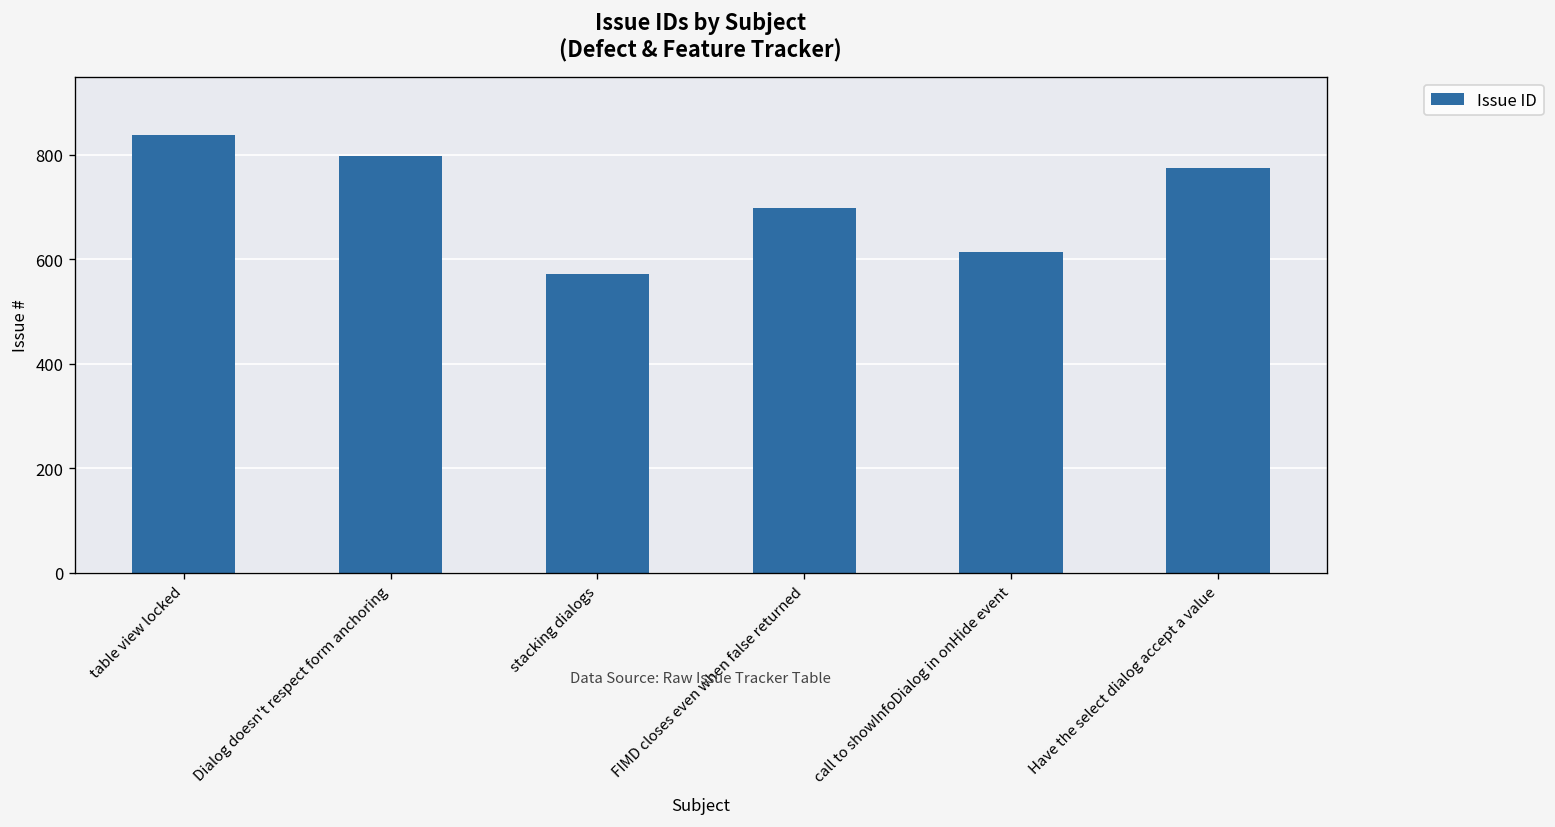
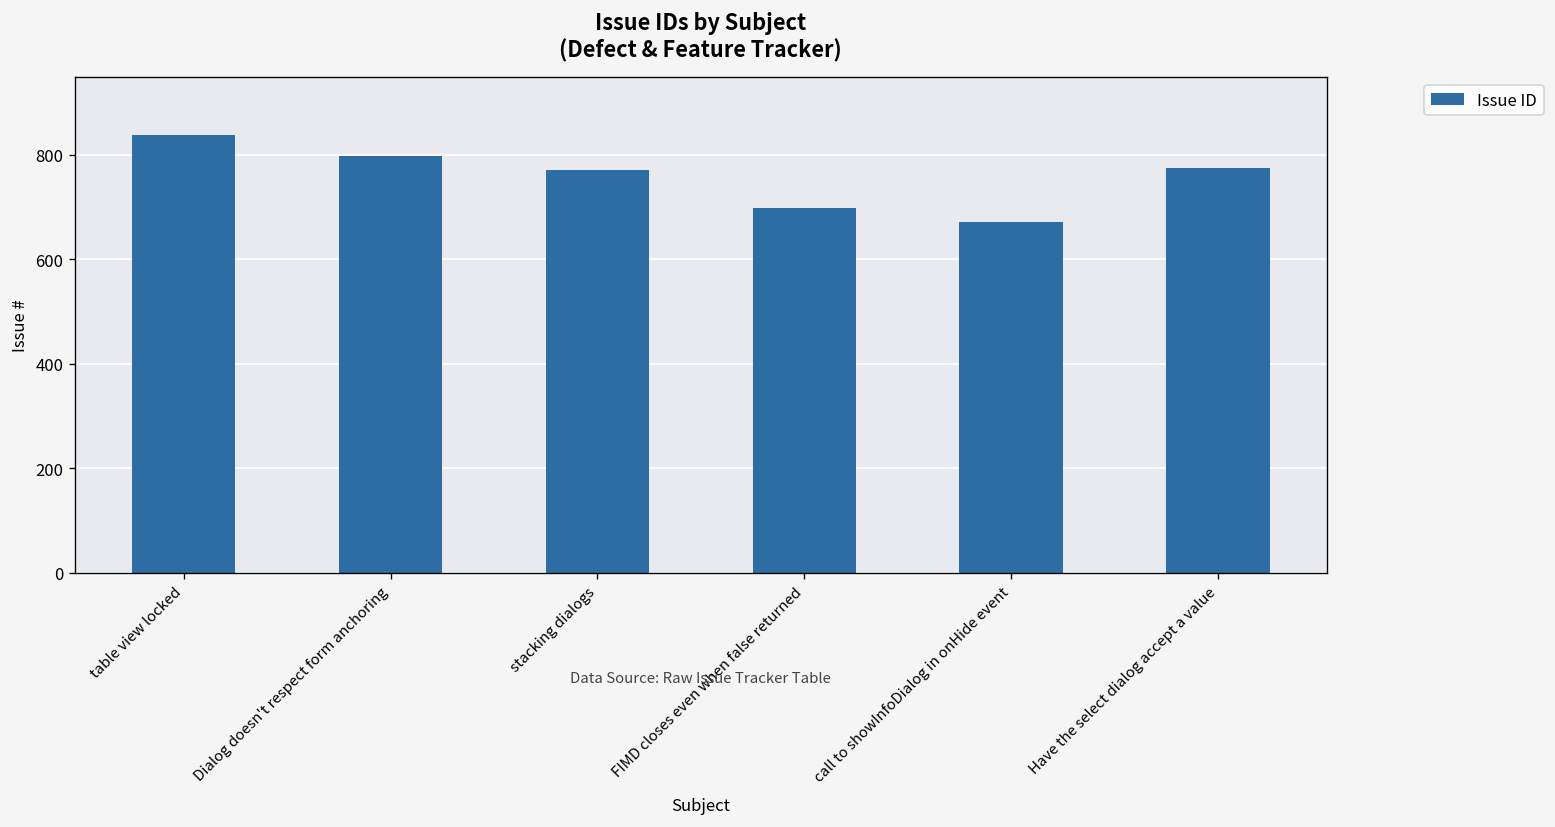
  {
    "table view locked": 840,
    "Dialog doesn't respect form anchoring": 800,
-   "stacking dialogs": 570,
+   "stacking dialogs": 770,
    "FIMD closes even when false returned": 700,
-   "call to showInfoDialog in onHide event": 610,
+   "call to showInfoDialog in onHide event": 670,
    "Have the select dialog accept a value": 770
  }
